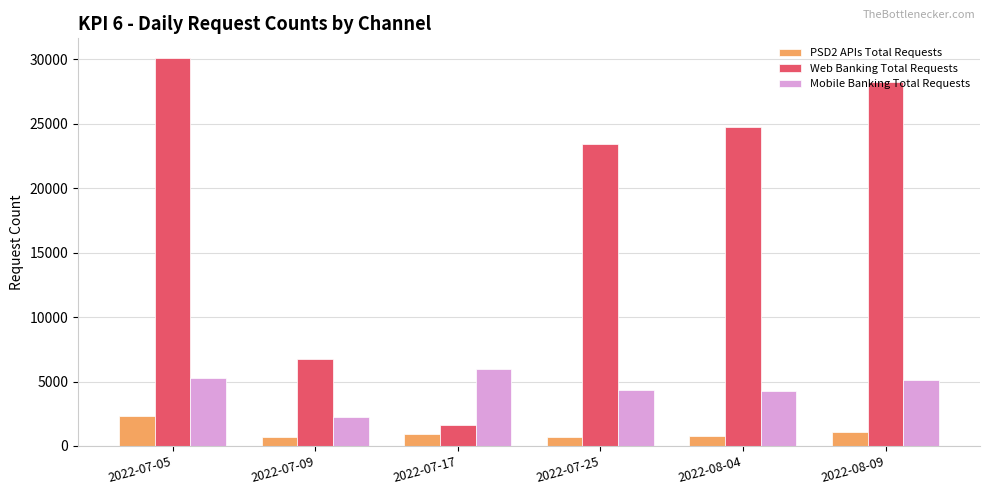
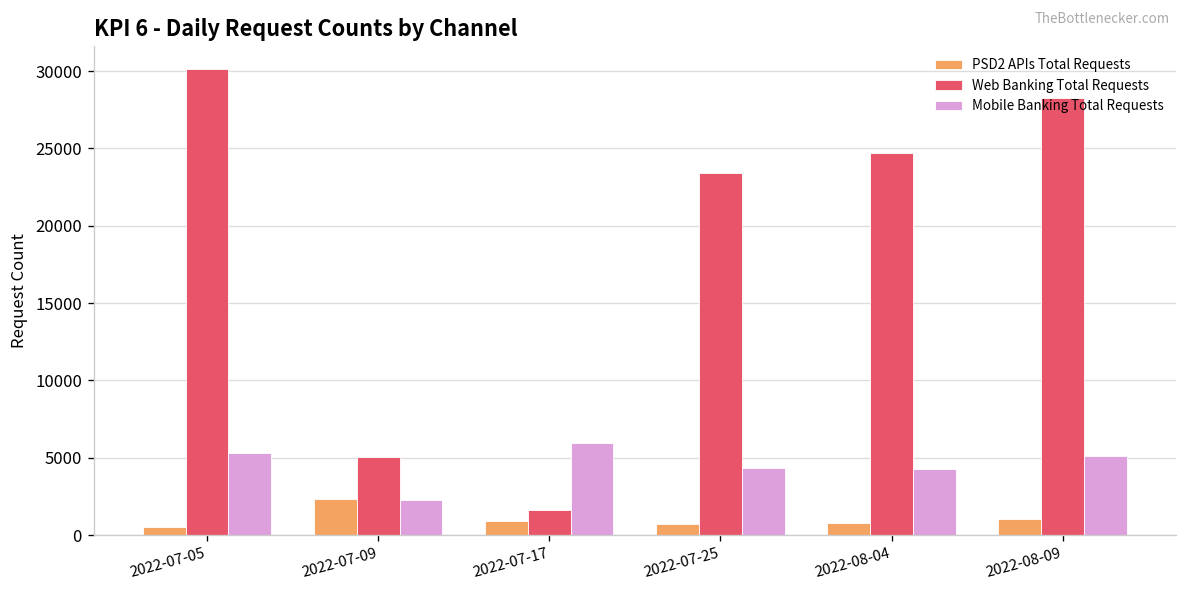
  {
    "PSD2 APIs Total Requests": {
-     "2022-07-05": 2300,
-     "2022-07-09": 700,
+     "2022-07-05": 500,
+     "2022-07-09": 2300,
      "2022-07-17": 900,
      "2022-07-25": 700,
      "2022-08-04": 800,
      "2022-08-09": 1100
    },
    "Web Banking Total Requests": {
      "2022-07-05": 30100,
-     "2022-07-09": 6800,
+     "2022-07-09": 5000,
      "2022-07-17": 1600,
      "2022-07-25": 23400,
      "2022-08-04": 24700,
      "2022-08-09": 28200
    },
    "Mobile Banking Total Requests": {
      "2022-07-05": 5300,
      "2022-07-09": 2300,
      "2022-07-17": 6000,
      "2022-07-25": 4300,
      "2022-08-04": 4300,
      "2022-08-09": 5100
    }
  }
